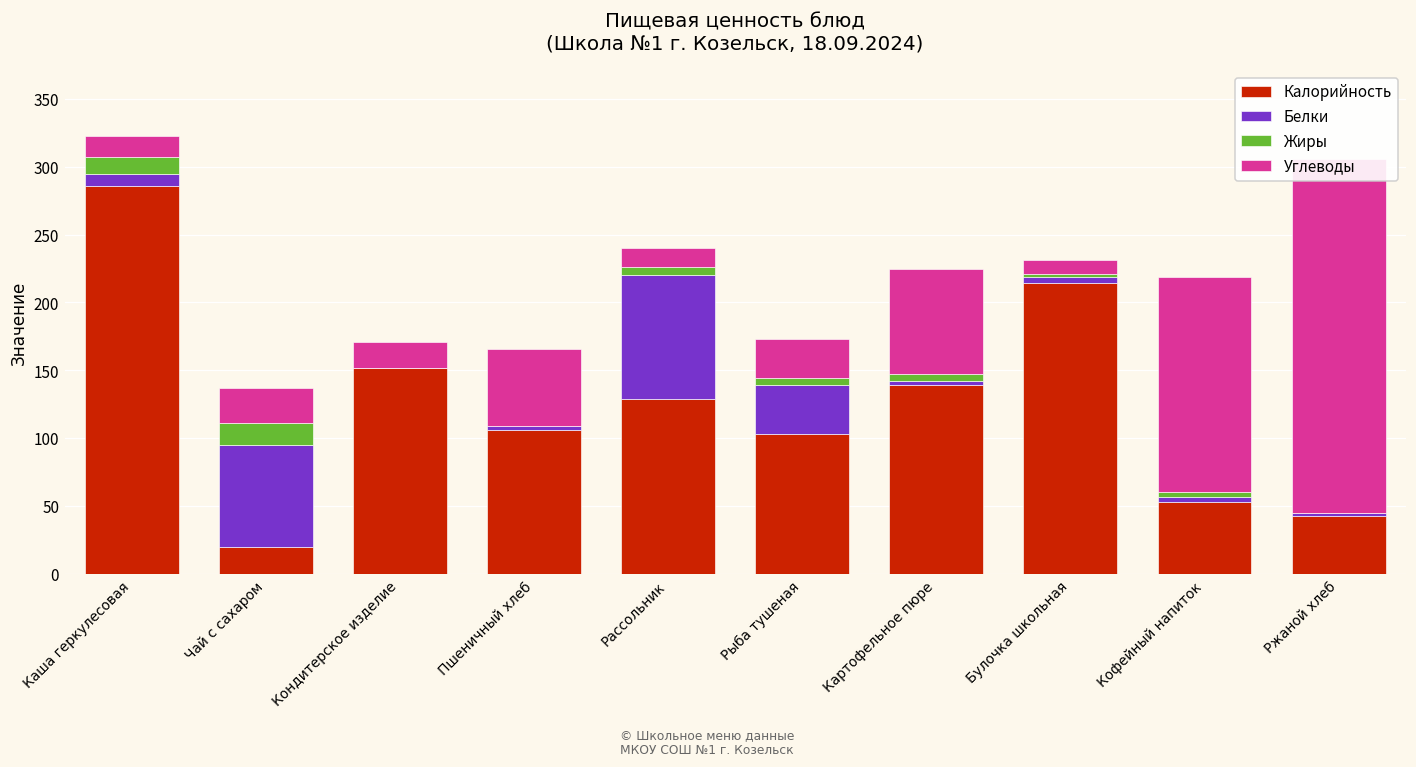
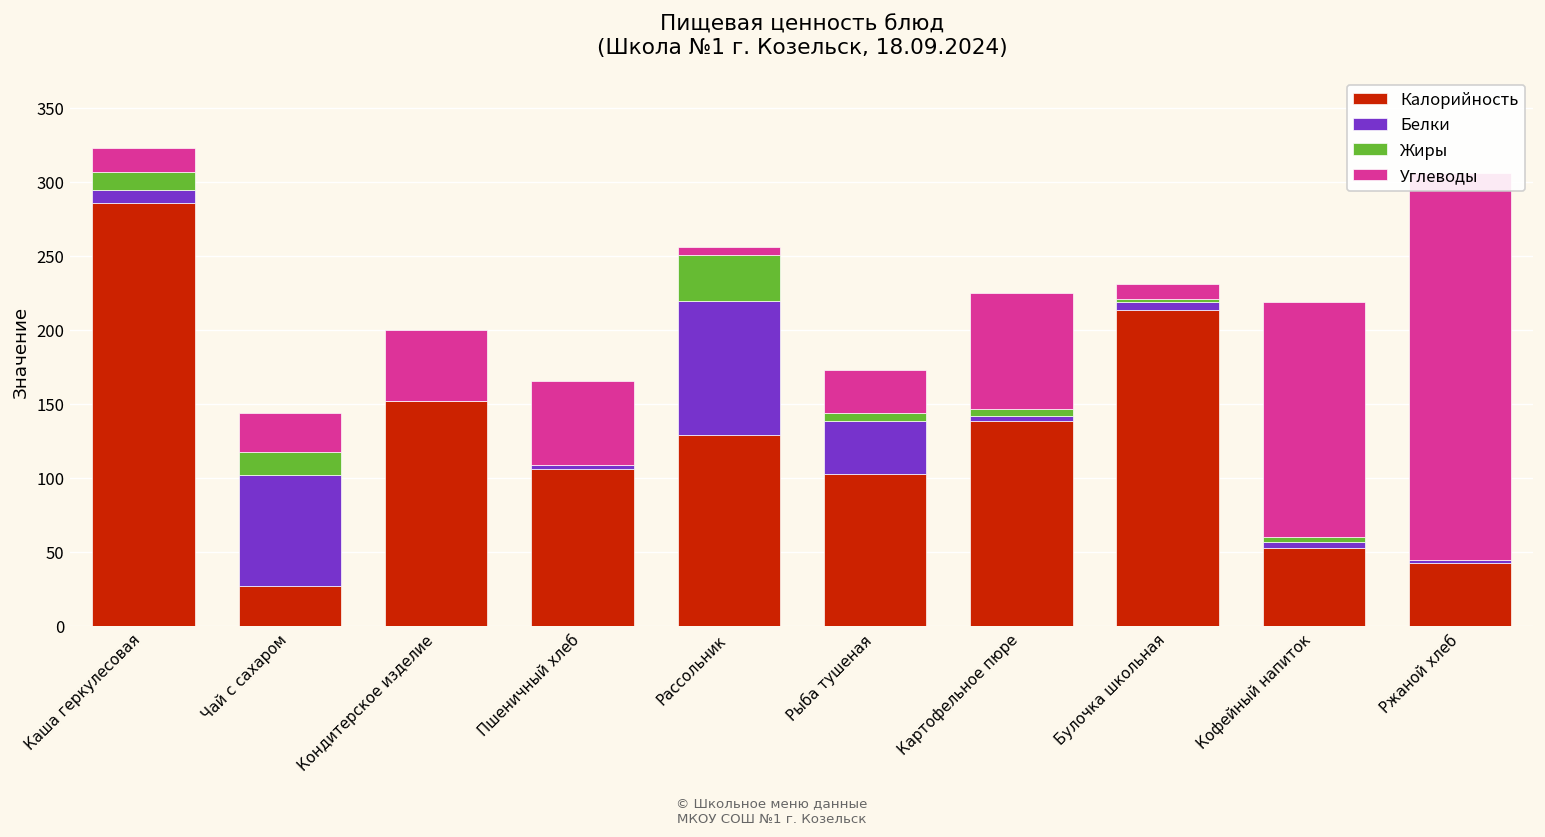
  {
    "Калорийность": {
      "Каша геркулесовая": 286,
-     "Чай с сахаром": 20,
+     "Чай с сахаром": 27,
      "Кондитерское изделие": 152,
      "Пшеничный хлеб": 106,
      "Рассольник": 129,
      "Рыба тушеная": 103,
      "Картофельное пюре": 139,
      "Булочка школьная": 214,
      "Кофейный напиток": 53,
      "Ржаной хлеб": 43
    },
    "Белки": {
      "Каша геркулесовая": 9,
      "Чай с сахаром": 75,
      "Кондитерское изделие": 0,
      "Пшеничный хлеб": 3,
      "Рассольник": 91,
      "Рыба тушеная": 36,
      "Картофельное пюре": 3,
      "Булочка школьная": 5,
      "Кофейный напиток": 4
    },
    "Жиры": {
      "Каша геркулесовая": 12,
      "Чай с сахаром": 16,
      "Кондитерское изделие": 0,
      "Пшеничный хлеб": 0,
-     "Рассольник": 6,
+     "Рассольник": 31,
      "Рыба тушеная": 5,
      "Картофельное пюре": 5,
      "Кофейный напиток": 3,
      "Ржаной хлеб": 0
    },
    "Углеводы": {
      "Каша геркулесовая": 16,
      "Чай с сахаром": 26,
-     "Кондитерское изделие": 19,
+     "Кондитерское изделие": 48,
      "Пшеничный хлеб": 57,
-     "Рассольник": 14,
+     "Рассольник": 5,
      "Рыба тушеная": 29,
      "Картофельное пюре": 78,
      "Булочка школьная": 10,
      "Кофейный напиток": 159
    }
  }
